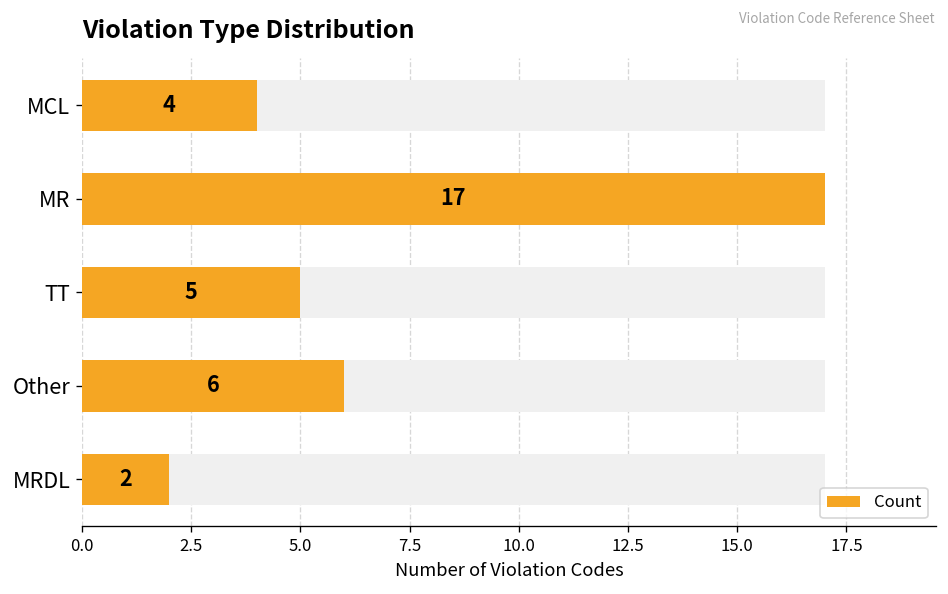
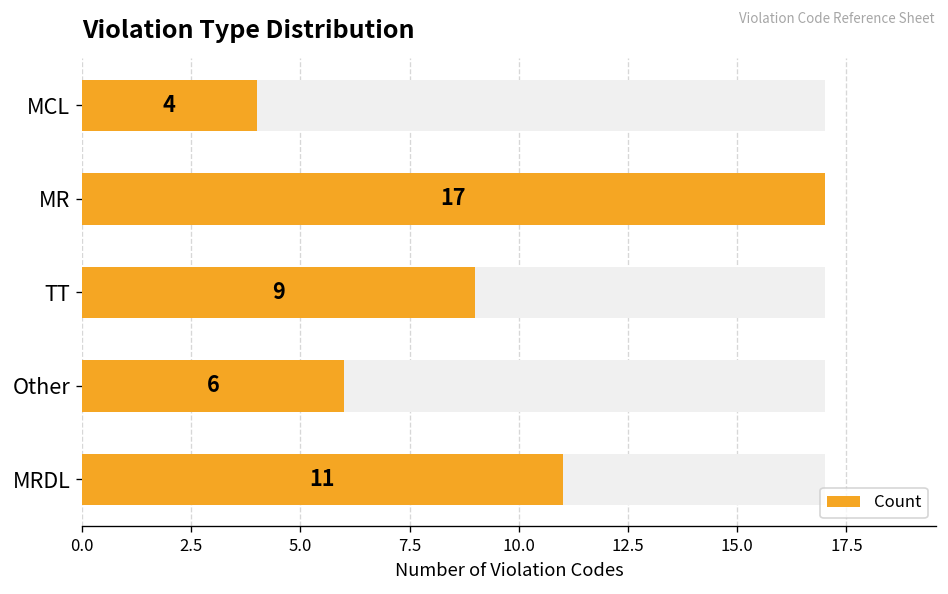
  {
    "Count": {
      "MR": 17,
-     "TT": 5,
-     "MRDL": 2
+     "TT": 9,
+     "MRDL": 11
    }
  }
